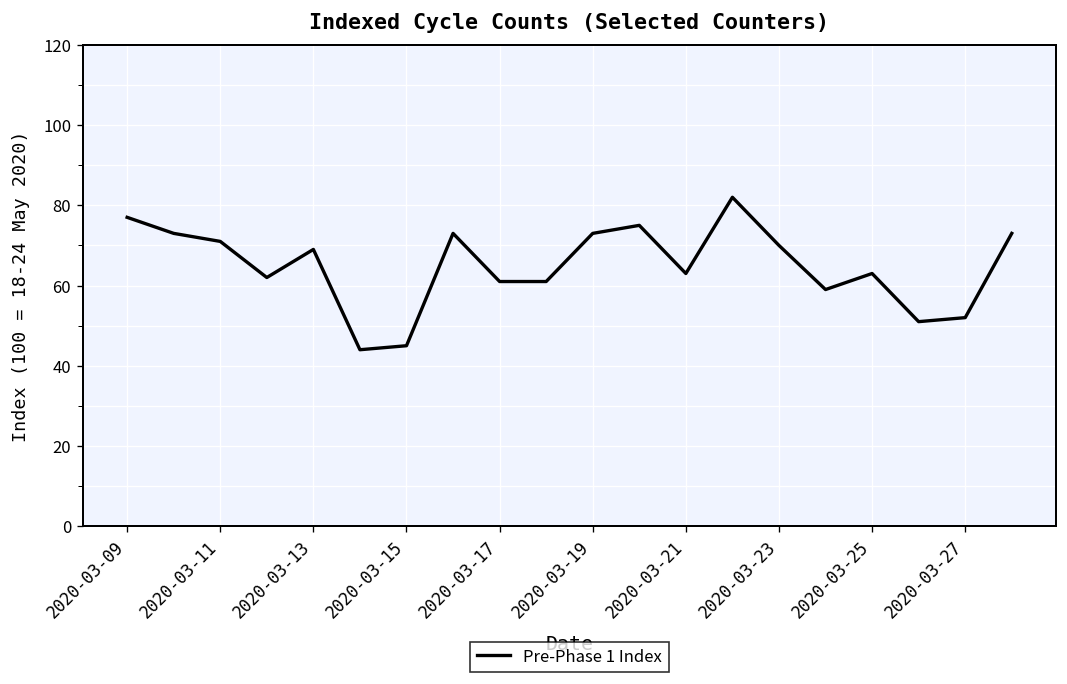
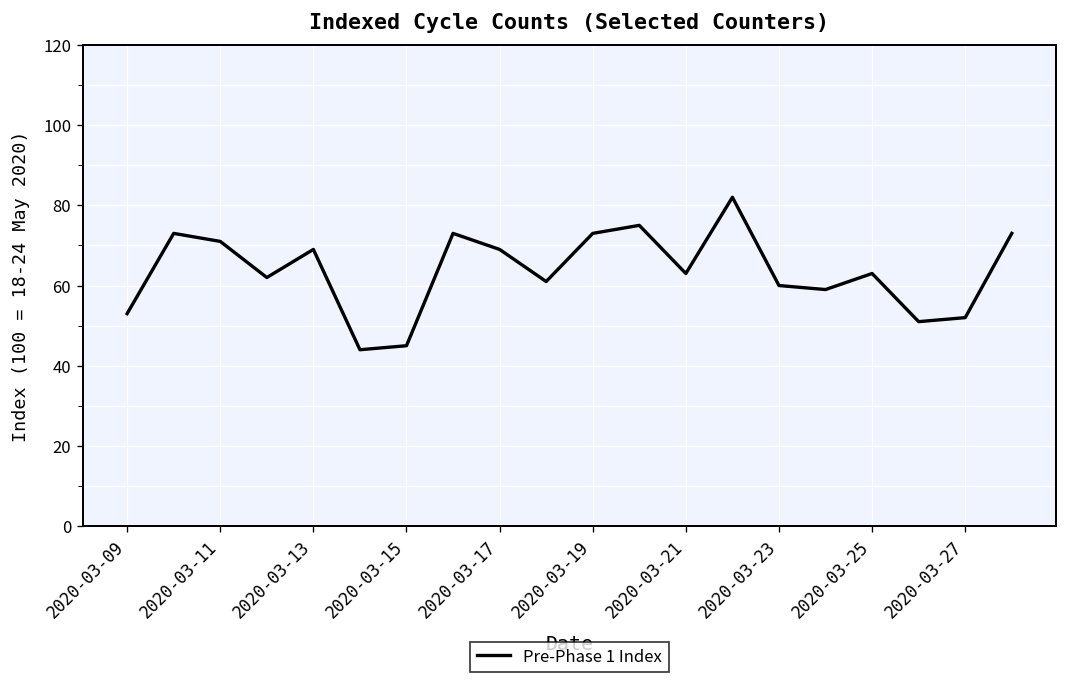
  {
-   "2020-03-09": 77,
+   "2020-03-09": 53,
    "2020-03-11": 71,
    "2020-03-13": 69,
    "2020-03-15": 45,
-   "2020-03-17": 61,
+   "2020-03-17": 69,
    "2020-03-19": 73,
    "2020-03-21": 63,
-   "2020-03-23": 70,
+   "2020-03-23": 60,
    "2020-03-25": 63,
    "2020-03-27": 52
  }
